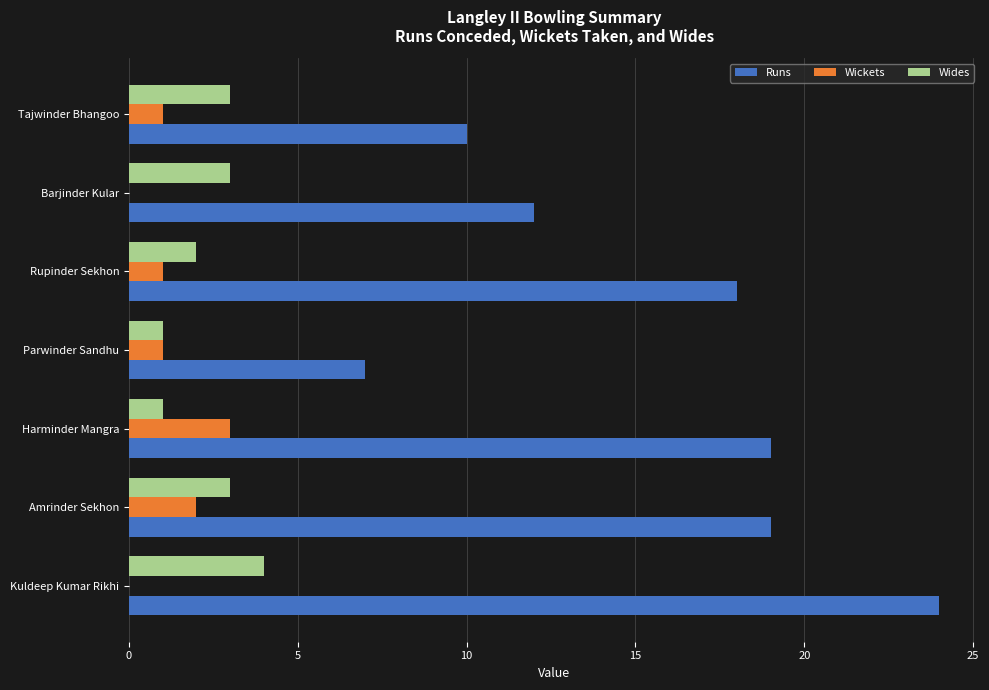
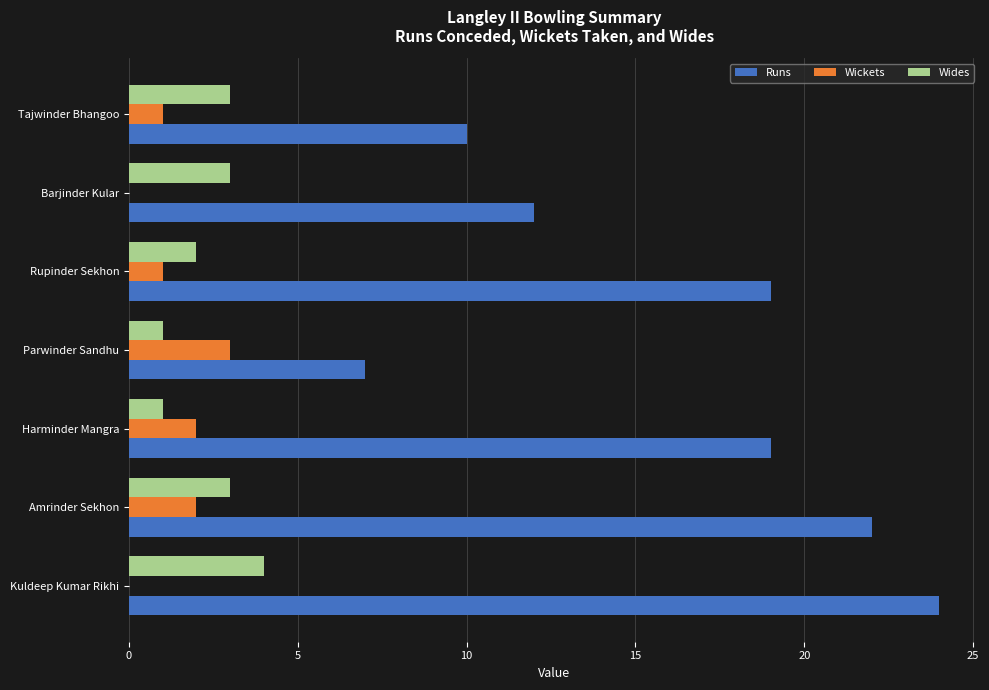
  {
    "Runs": {
      "Tajwinder Bhangoo": 10,
      "Barjinder Kular": 12,
-     "Rupinder Sekhon": 18,
+     "Rupinder Sekhon": 19,
      "Parwinder Sandhu": 7,
      "Harminder Mangra": 19,
-     "Amrinder Sekhon": 19,
+     "Amrinder Sekhon": 22,
      "Kuldeep Kumar Rikhi": 24
    },
    "Wickets": {
      "Tajwinder Bhangoo": 1,
      "Barjinder Kular": 0,
      "Rupinder Sekhon": 1,
-     "Parwinder Sandhu": 1,
-     "Harminder Mangra": 3,
+     "Parwinder Sandhu": 3,
+     "Harminder Mangra": 2,
      "Amrinder Sekhon": 2,
      "Kuldeep Kumar Rikhi": 0
    },
    "Wides": {
      "Tajwinder Bhangoo": 3,
      "Barjinder Kular": 3,
      "Rupinder Sekhon": 2,
      "Parwinder Sandhu": 1,
      "Harminder Mangra": 1,
      "Amrinder Sekhon": 3,
      "Kuldeep Kumar Rikhi": 4
    }
  }
